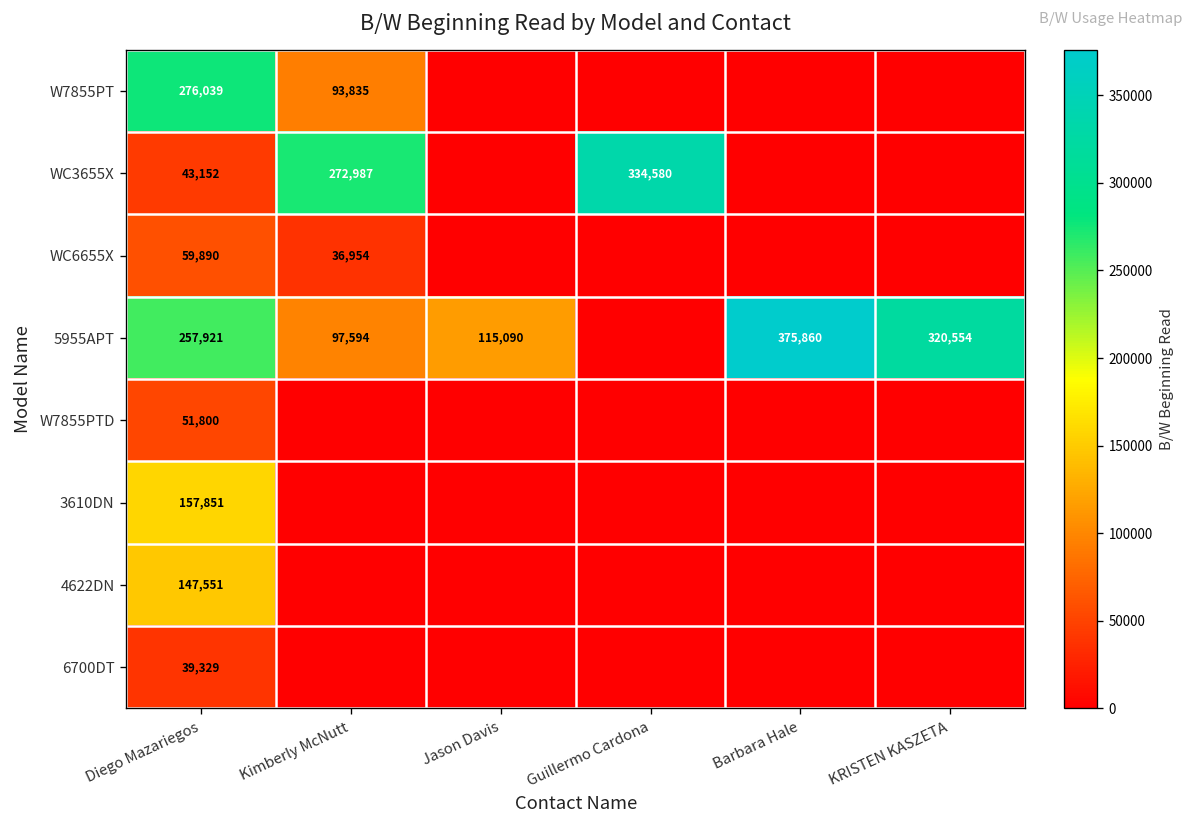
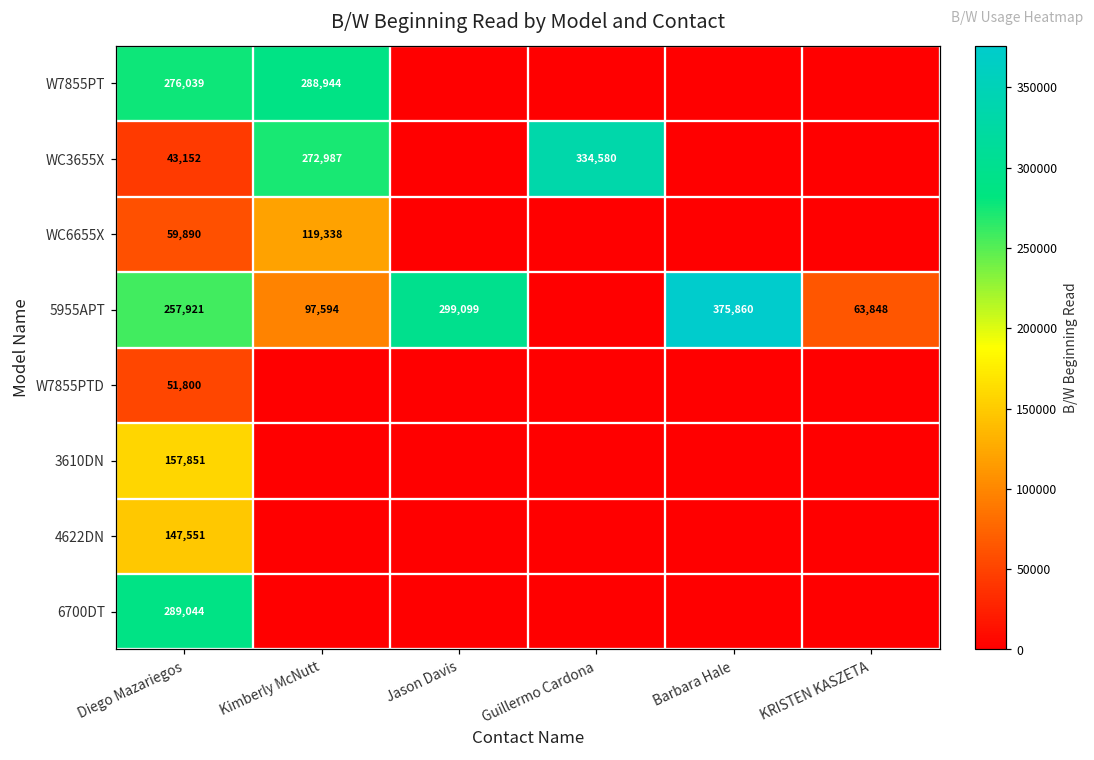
  {
    "W7855PT": {
      "Diego Mazariegos": "276,039",
-     "Kimberly McNutt": "93,835"
+     "Kimberly McNutt": "288,944"
    },
    "WC3655X": {
      "Diego Mazariegos": "43,152",
      "Kimberly McNutt": "272,987",
      "Guillermo Cardona": "334,580"
    },
    "WC6655X": {
      "Diego Mazariegos": "59,890",
-     "Kimberly McNutt": "36,954"
+     "Kimberly McNutt": "119,338"
    },
    "5955APT": {
      "Diego Mazariegos": "257,921",
      "Kimberly McNutt": "97,594",
-     "Jason Davis": "115,090",
+     "Jason Davis": "299,099",
      "Barbara Hale": "375,860",
-     "KRISTEN KASZETA": "320,554"
+     "KRISTEN KASZETA": "63,848"
    },
    "W7855PTD": {
      "Diego Mazariegos": "51,800"
    },
    "3610DN": {
      "Diego Mazariegos": "157,851"
    },
    "4622DN": {
      "Diego Mazariegos": "147,551"
    },
    "6700DT": {
-     "Diego Mazariegos": "39,329"
+     "Diego Mazariegos": "289,044"
    }
  }
